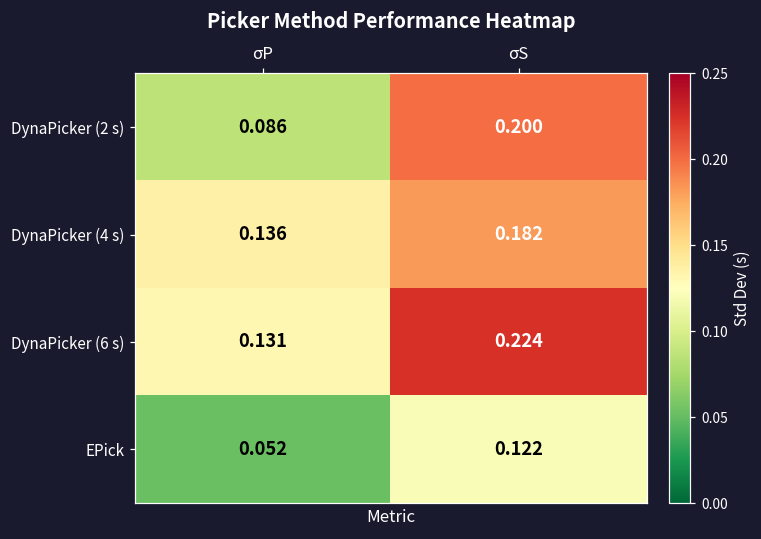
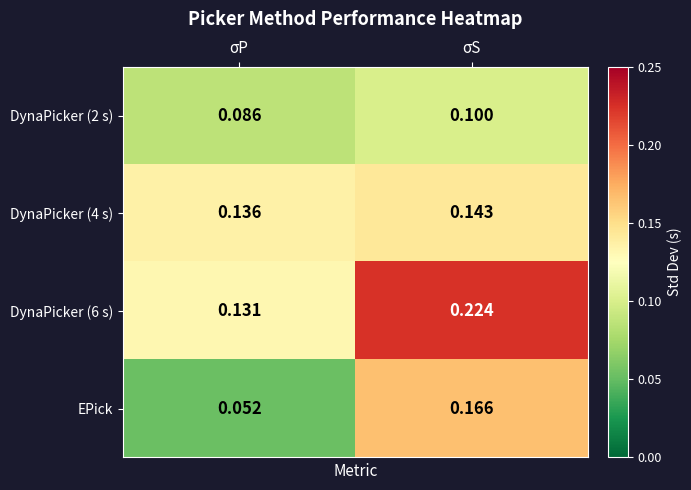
  {
    "DynaPicker (2 s)": {
      "σP": 0.086,
-     "σS": 0.200
+     "σS": 0.100
    },
    "DynaPicker (4 s)": {
      "σP": 0.136,
-     "σS": 0.182
+     "σS": 0.143
    },
    "DynaPicker (6 s)": {
      "σP": 0.131,
      "σS": 0.224
    },
    "EPick": {
      "σP": 0.052,
-     "σS": 0.122
+     "σS": 0.166
    }
  }
